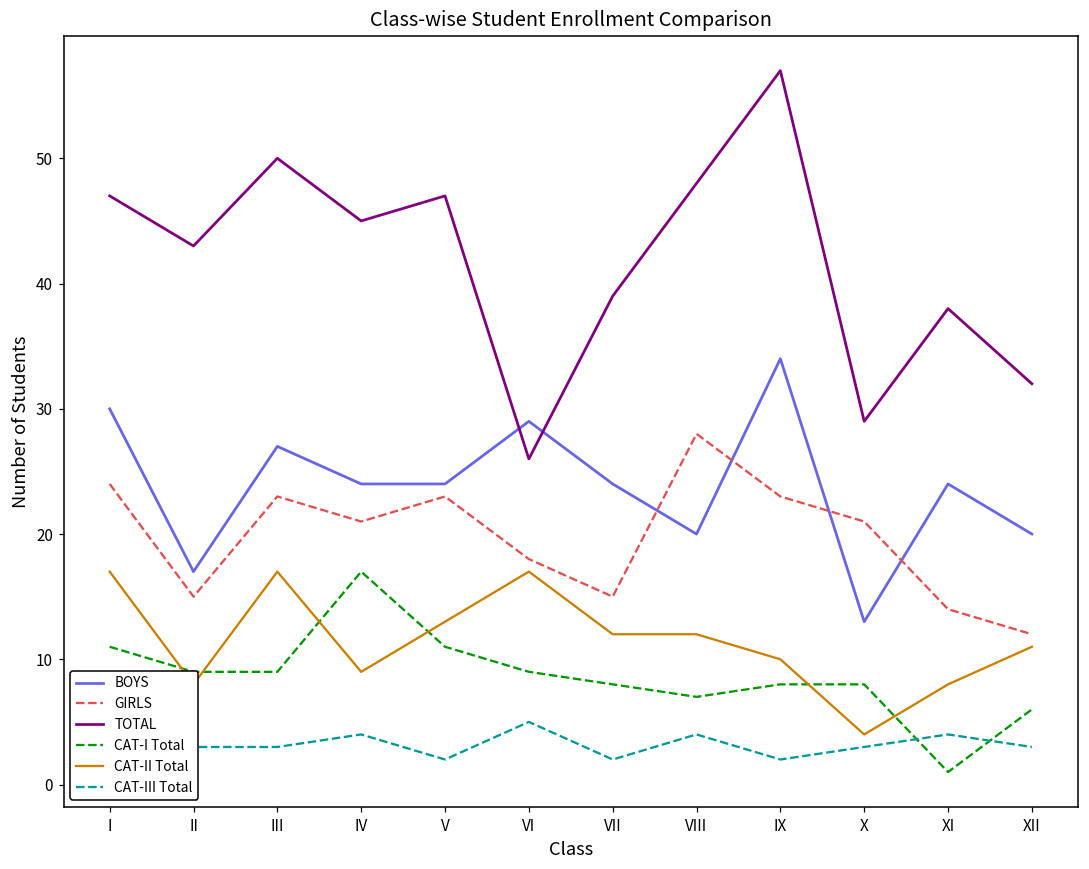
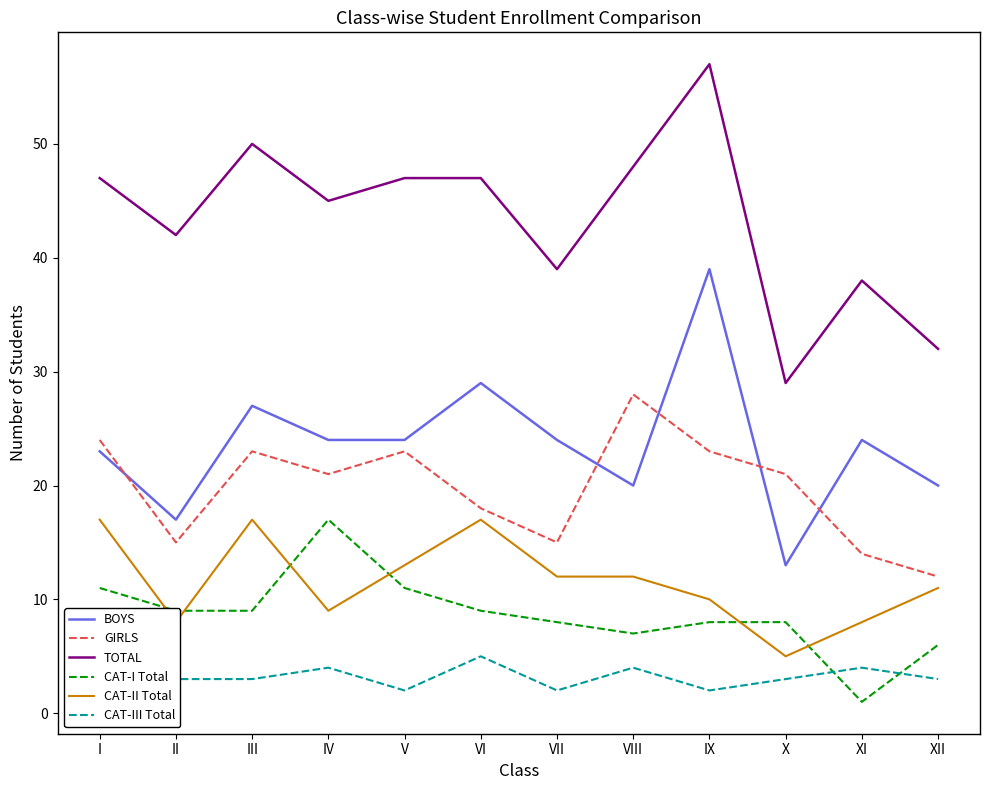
  {
    "BOYS": {
-     "I": 30,
+     "I": 23,
      "II": 17,
      "III": 27,
      "IV": 24,
      "V": 24,
      "VI": 29,
      "VII": 24,
      "VIII": 20,
-     "IX": 34,
+     "IX": 39,
      "X": 13,
      "XI": 24,
      "XII": 20
    },
    "GIRLS": {
      "I": 24,
      "II": 15,
      "III": 23,
      "IV": 21,
      "V": 23,
      "VI": 18,
      "VII": 15,
      "VIII": 28,
      "IX": 23,
      "X": 21,
      "XI": 14,
      "XII": 12
    },
    "TOTAL": {
      "I": 47,
-     "II": 43,
+     "II": 42,
      "III": 50,
      "IV": 45,
      "V": 47,
-     "VI": 26,
+     "VI": 47,
      "VII": 39,
      "VIII": 48,
      "IX": 57,
      "X": 29,
      "XI": 38,
      "XII": 32
    },
    "CAT-I Total": {
      "I": 11,
      "III": 9,
      "IV": 17,
      "V": 11,
      "VI": 9,
      "VII": 8,
      "VIII": 7,
      "IX": 8,
      "X": 8,
      "XI": 1,
      "XII": 6
    },
    "CAT-II Total": {
      "I": 17,
      "III": 17,
      "IV": 9,
      "V": 13,
      "VI": 17,
      "VII": 12,
      "VIII": 12,
      "IX": 10,
-     "X": 4,
+     "X": 5,
      "XI": 8,
      "XII": 11
    },
    "CAT-III Total": {
      "III": 3,
      "IV": 4,
      "V": 2,
      "VI": 5,
      "VII": 2,
      "VIII": 4,
      "IX": 2,
      "X": 3,
      "XI": 4,
      "XII": 3
    }
  }
